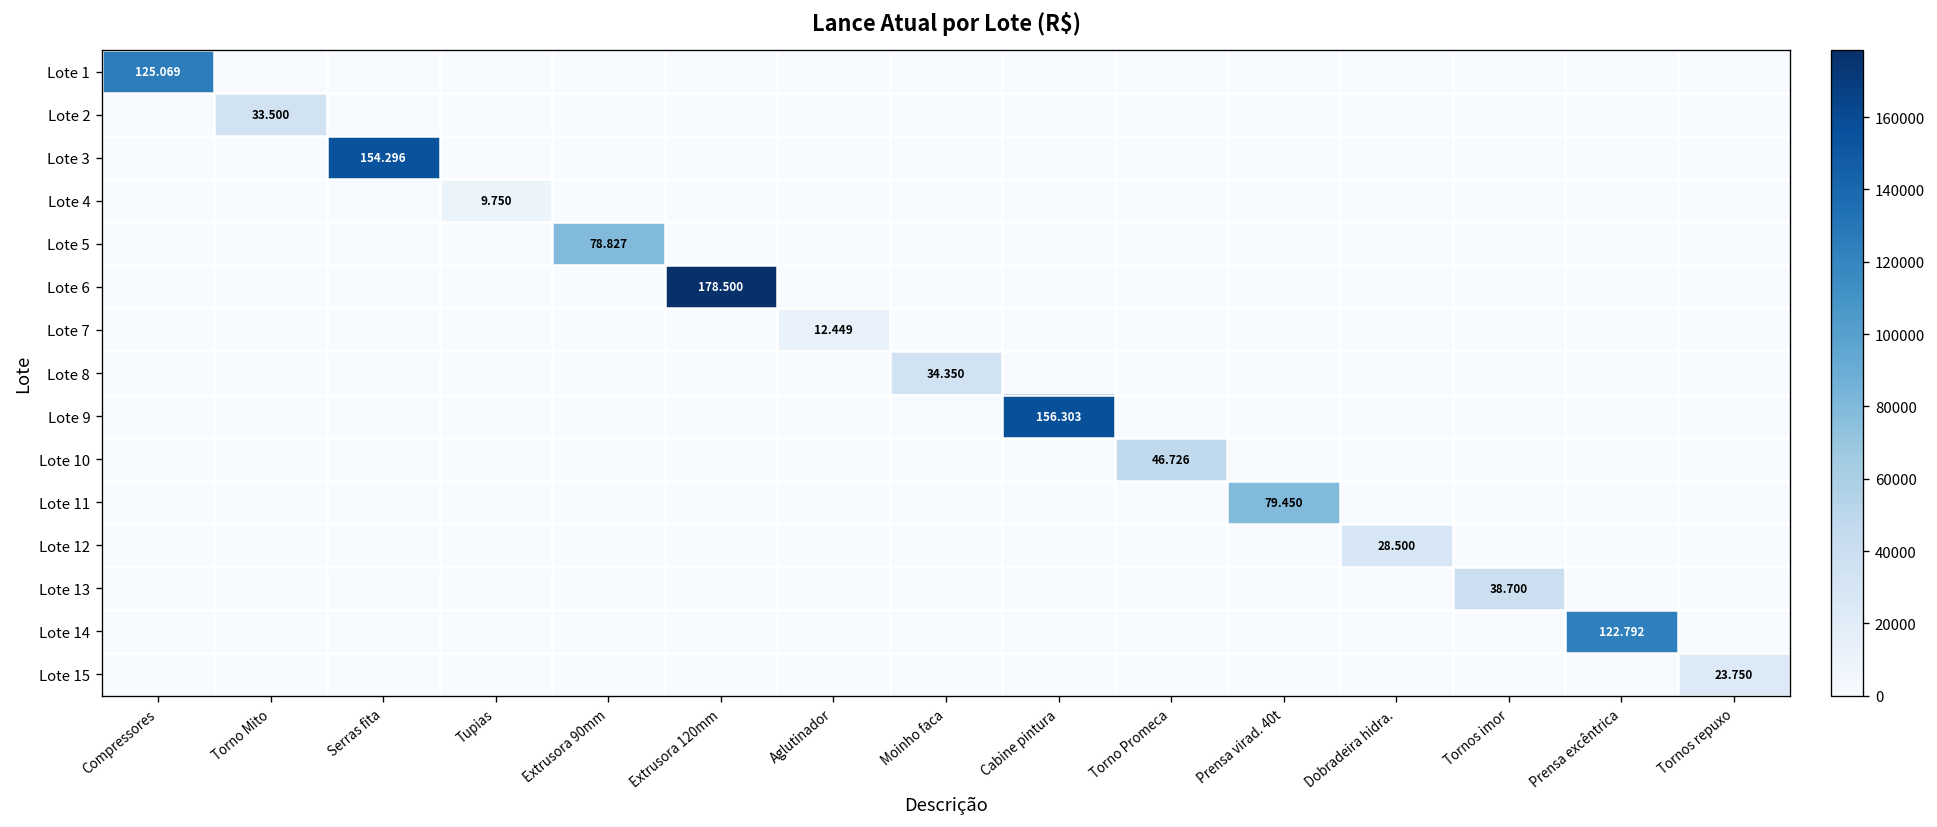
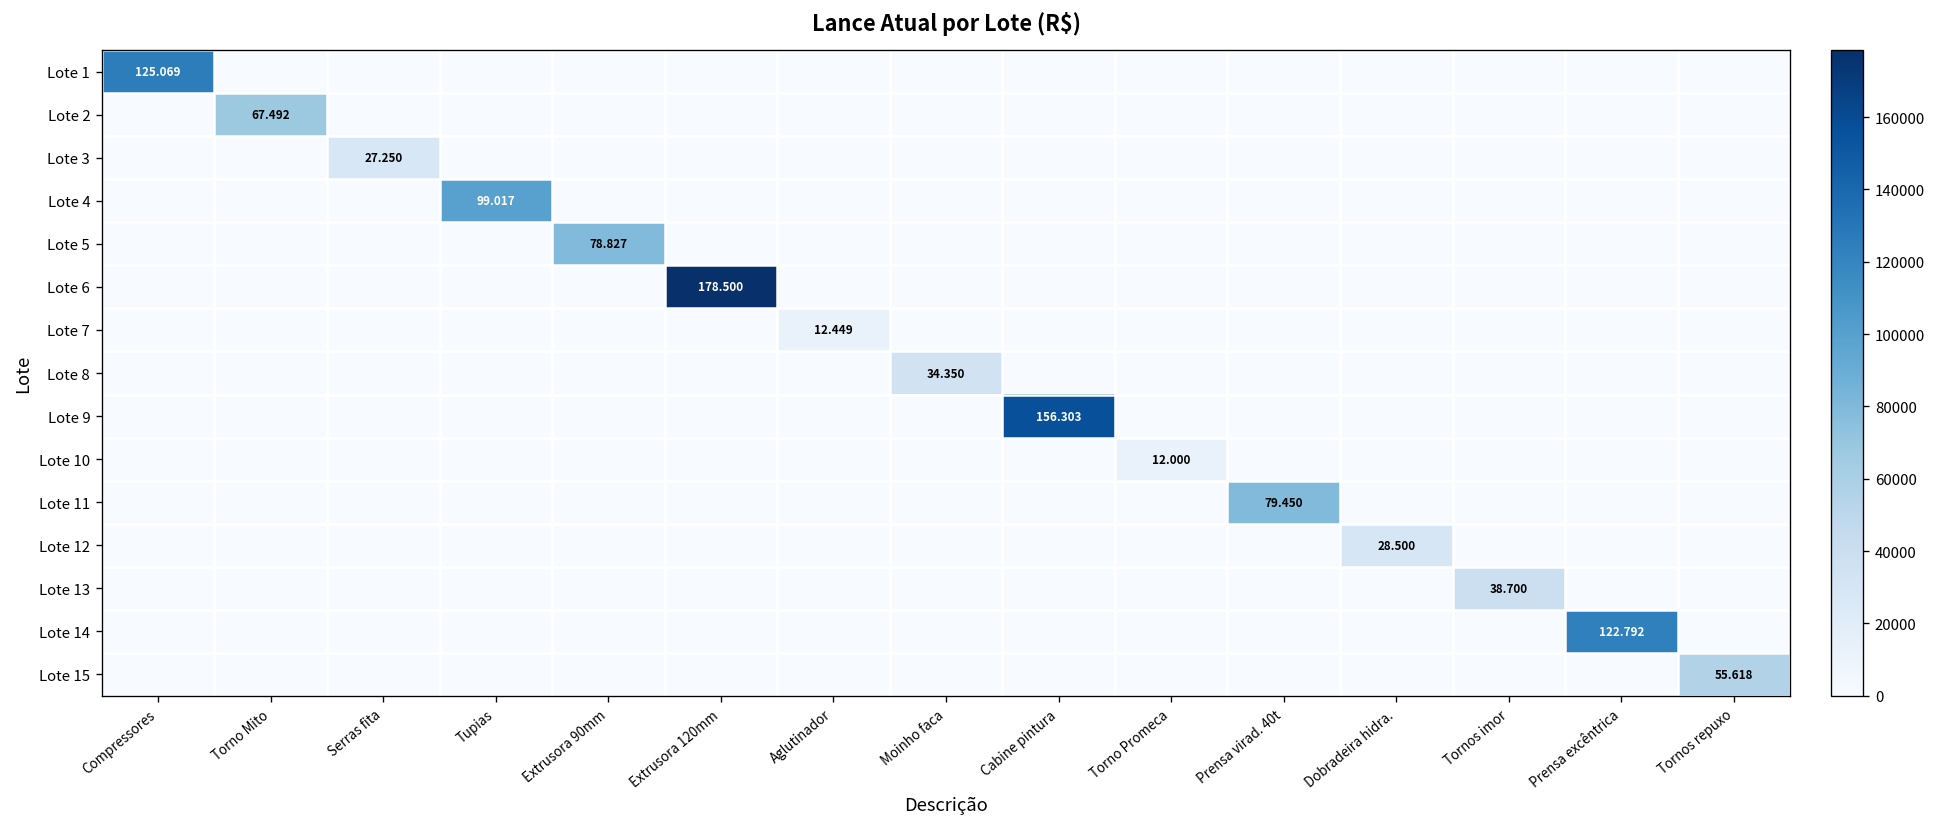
  {
    "Lote 1": {
      "Compressores": 125.069
    },
    "Lote 2": {
-     "Torno Mito": 33.500
+     "Torno Mito": 67.492
    },
    "Lote 3": {
-     "Serras fita": 154.296
+     "Serras fita": 27.250
    },
    "Lote 4": {
-     "Tupias": 9.750
+     "Tupias": 99.017
    },
    "Lote 5": {
      "Extrusora 90mm": 78.827
    },
    "Lote 6": {
      "Extrusora 120mm": 178.500
    },
    "Lote 7": {
      "Aglutinador": 12.449
    },
    "Lote 8": {
      "Moinho faca": 34.350
    },
    "Lote 9": {
      "Cabine pintura": 156.303
    },
    "Lote 10": {
-     "Torno Promeca": 46.726
+     "Torno Promeca": 12.000
    },
    "Lote 11": {
      "Prensa virad. 40t": 79.450
    },
    "Lote 12": {
      "Dobradeira hidra.": 28.500
    },
    "Lote 13": {
      "Tornos imor": 38.700
    },
    "Lote 14": {
      "Prensa excêntrica": 122.792
    },
    "Lote 15": {
-     "Tornos repuxo": 23.750
+     "Tornos repuxo": 55.618
    }
  }
